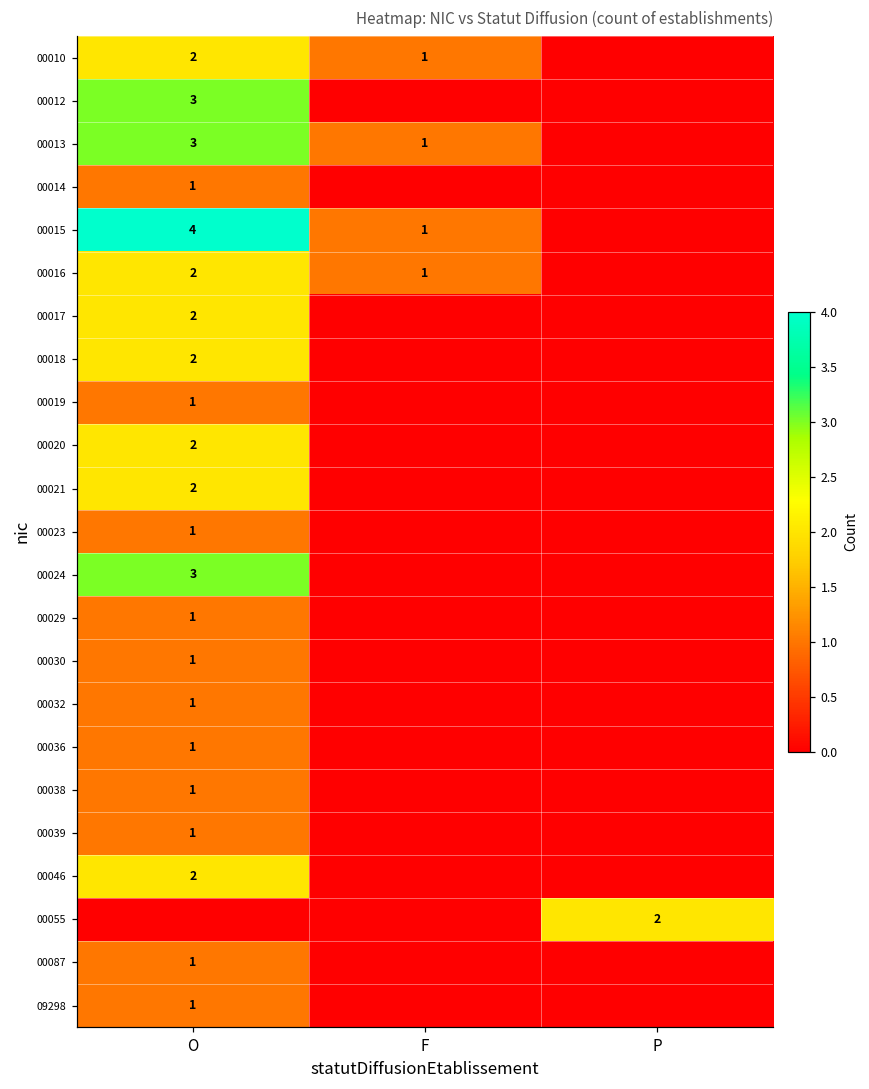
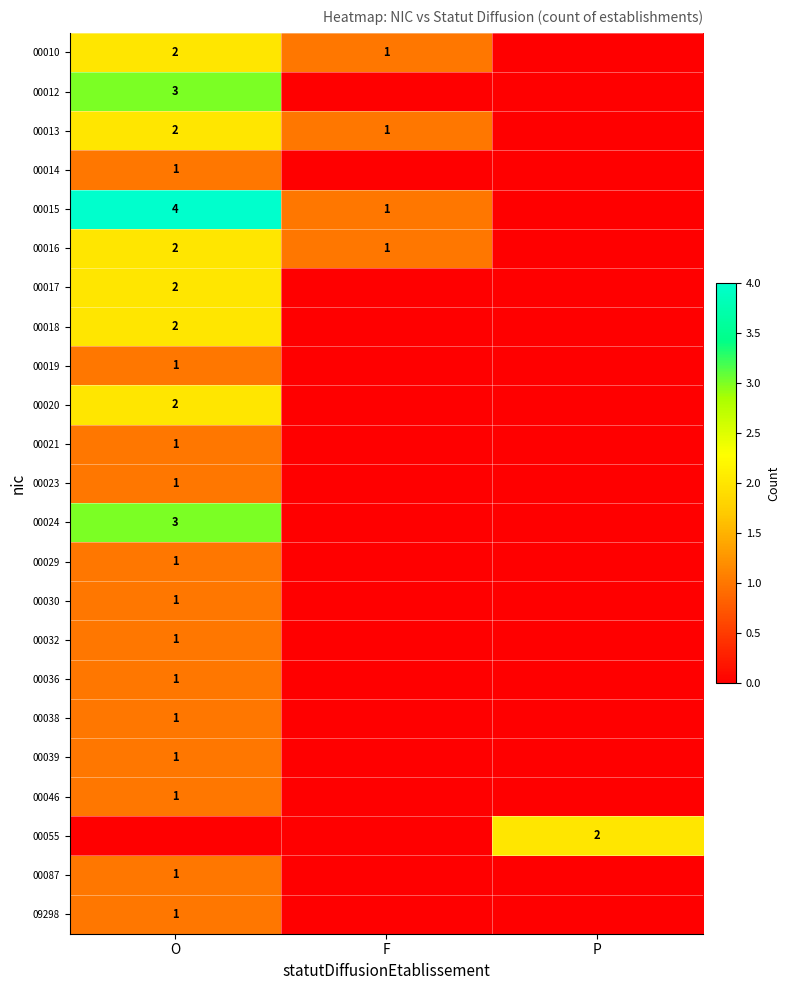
  {
    "00010": {
      "O": 2,
      "F": 1
    },
    "00012": {
      "O": 3
    },
    "00013": {
-     "O": 3,
+     "O": 2,
      "F": 1
    },
    "00014": {
      "O": 1
    },
    "00015": {
      "O": 4,
      "F": 1
    },
    "00016": {
      "O": 2,
      "F": 1
    },
    "00017": {
      "O": 2
    },
    "00018": {
      "O": 2
    },
    "00019": {
      "O": 1
    },
    "00020": {
      "O": 2
    },
    "00021": {
-     "O": 2
+     "O": 1
    },
    "00023": {
      "O": 1
    },
    "00024": {
      "O": 3
    },
    "00029": {
      "O": 1
    },
    "00030": {
      "O": 1
    },
    "00032": {
      "O": 1
    },
    "00036": {
      "O": 1
    },
    "00038": {
      "O": 1
    },
    "00039": {
      "O": 1
    },
    "00046": {
-     "O": 2
+     "O": 1
    },
    "00055": {
      "P": 2
    },
    "00087": {
      "O": 1
    },
    "09298": {
      "O": 1
    }
  }
